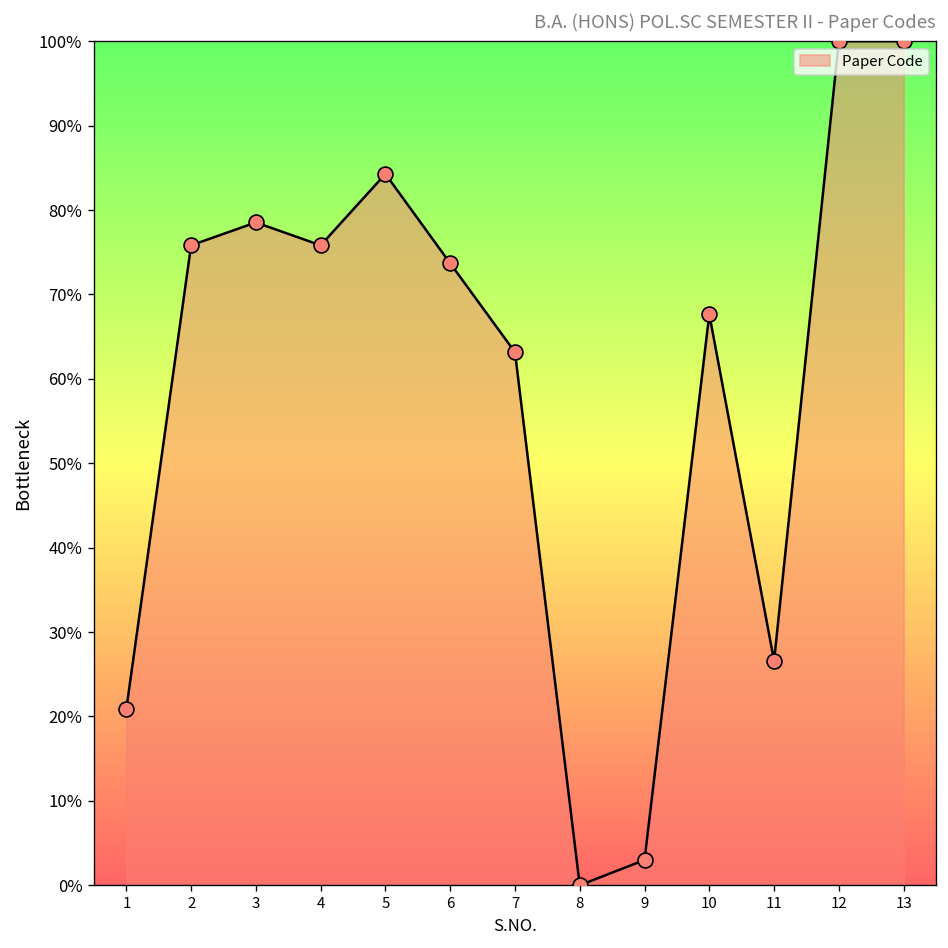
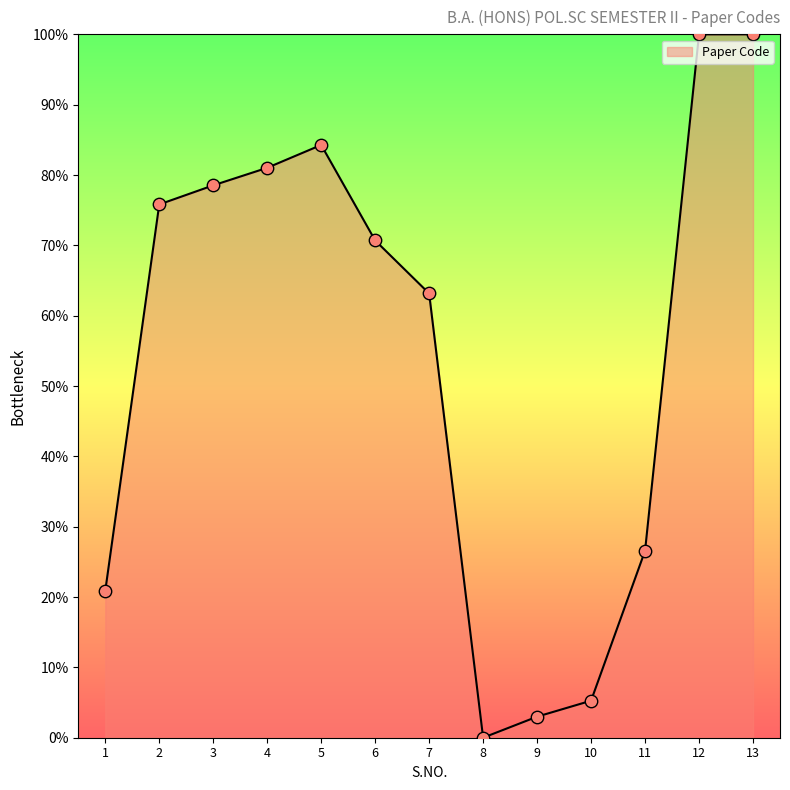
  {
    "1": "21%",
    "2": "76%",
    "3": "79%",
-   "4": "76%",
+   "4": "81%",
    "5": "84%",
-   "6": "74%",
+   "6": "71%",
    "7": "63%",
    "8": "0%",
    "9": "3%",
-   "10": "68%",
+   "10": "5%",
    "11": "27%",
    "12": "100%",
    "13": "100%"
  }
